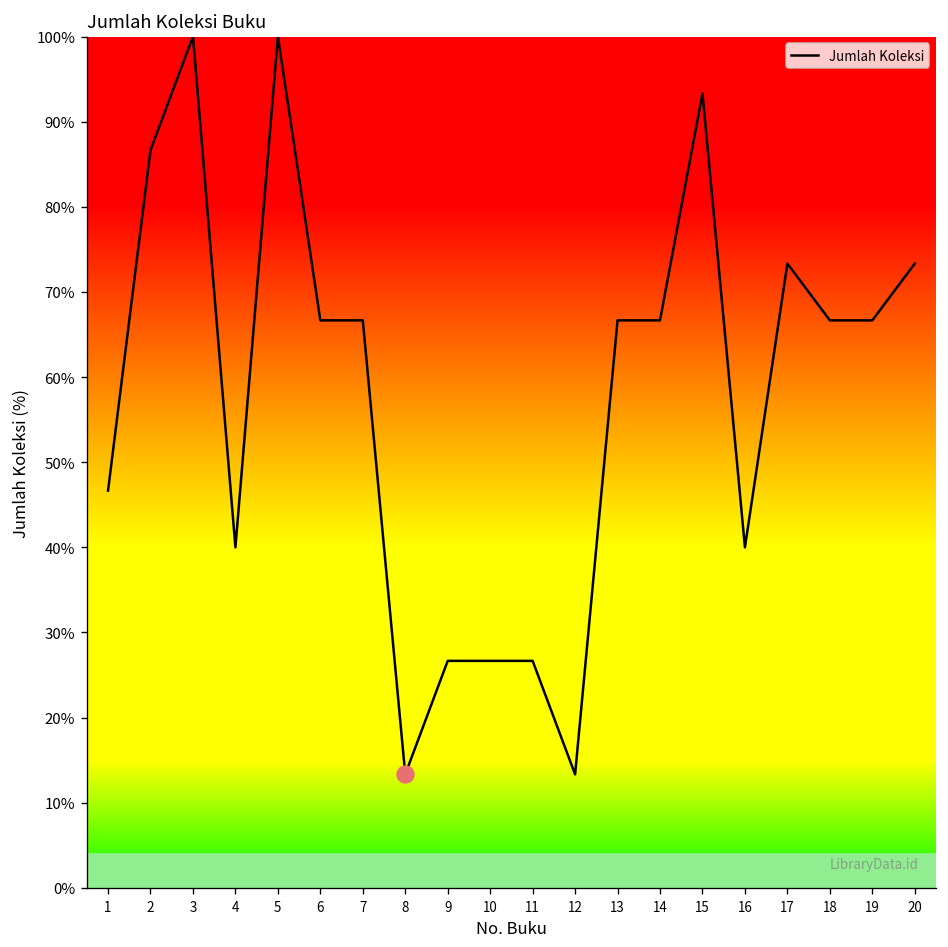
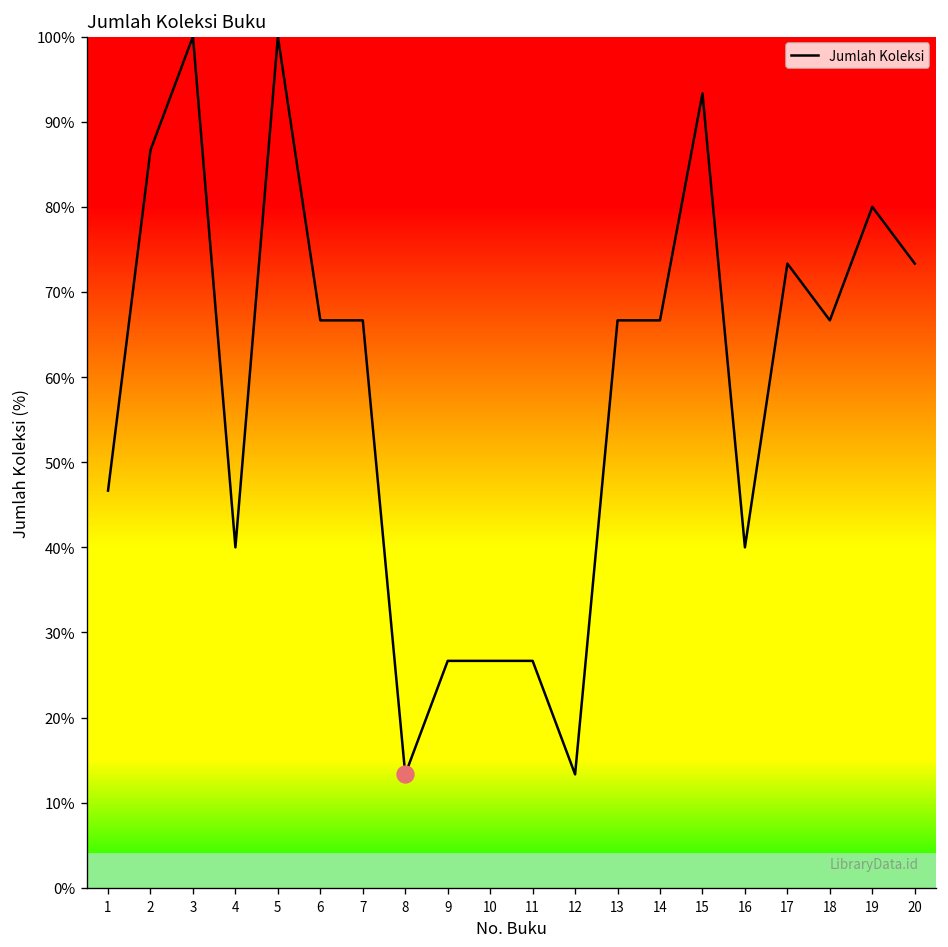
  {
    "Jumlah Koleksi": {
      "1": "47%",
      "2": "87%",
      "3": "100%",
      "4": "40%",
      "5": "100%",
      "6": "67%",
      "7": "67%",
      "9": "27%",
      "10": "27%",
      "11": "27%",
      "12": "13%",
      "13": "67%",
      "14": "67%",
      "15": "93%",
      "16": "40%",
      "17": "73%",
      "18": "67%",
-     "19": "67%",
+     "19": "80%",
      "20": "73%"
    }
  }
